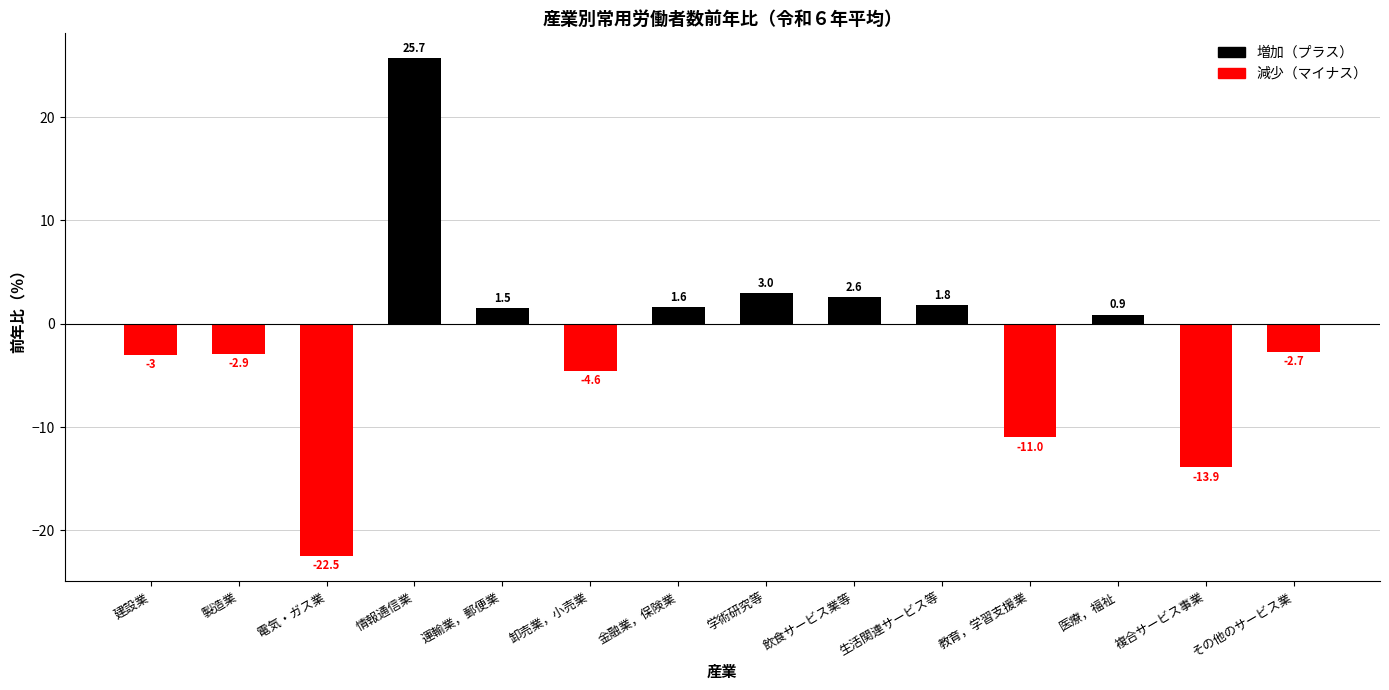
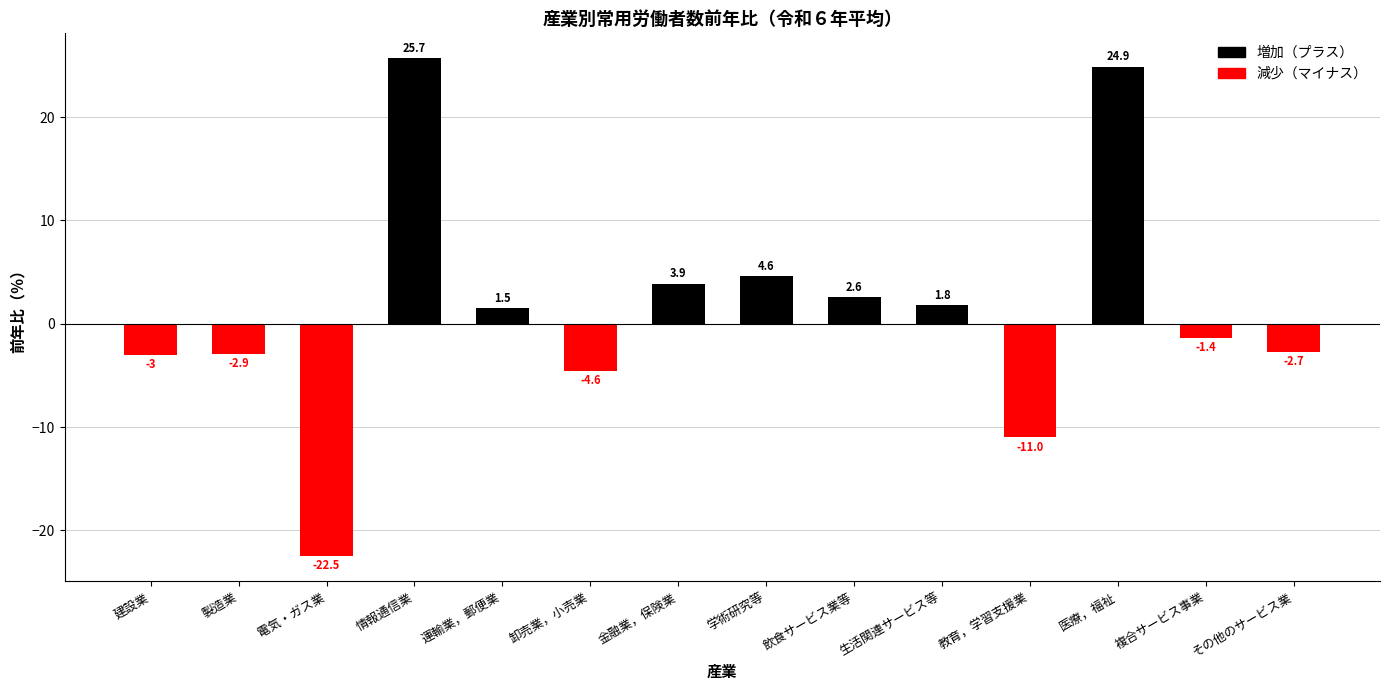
  {
    "建設業": -3,
    "製造業": -2.9,
    "電気・ガス業": -22.5,
    "情報通信業": 25.7,
    "運輸業，郵便業": 1.5,
    "卸売業，小売業": -4.6,
-   "金融業，保険業": 1.6,
-   "学術研究等": 3.0,
+   "金融業，保険業": 3.9,
+   "学術研究等": 4.6,
    "飲食サービス業等": 2.6,
    "生活関連サービス等": 1.8,
    "教育，学習支援業": -11.0,
-   "医療，福祉": 0.9,
-   "複合サービス事業": -13.9,
+   "医療，福祉": 24.9,
+   "複合サービス事業": -1.4,
    "その他のサービス業": -2.7
  }
